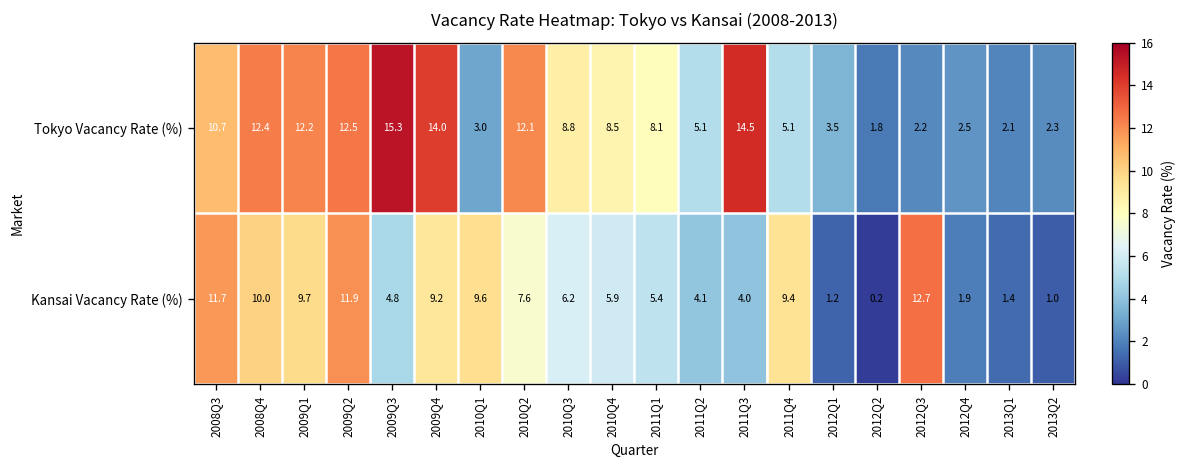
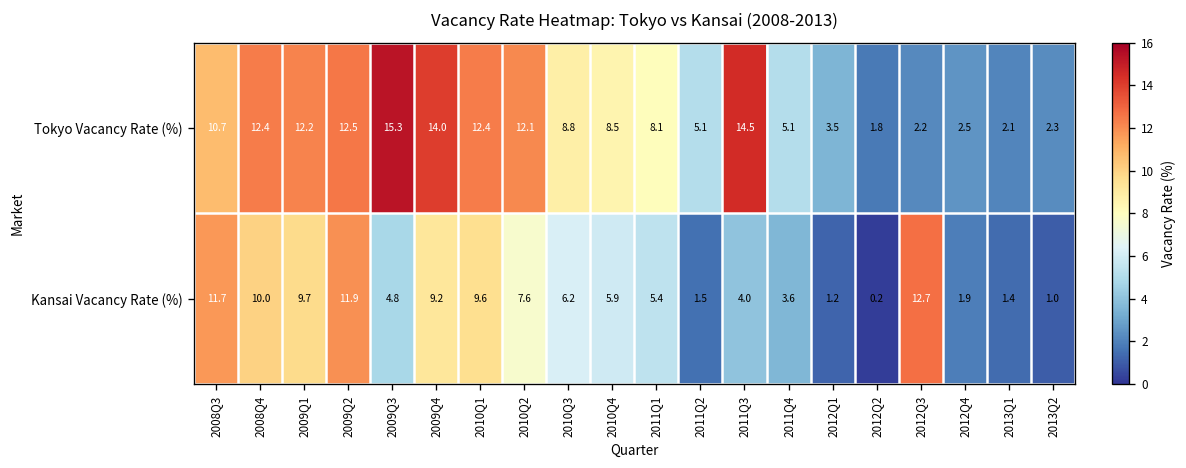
  {
    "Tokyo Vacancy Rate (%)": {
      "2008Q3": 10.7,
      "2008Q4": 12.4,
      "2009Q1": 12.2,
      "2009Q2": 12.5,
      "2009Q3": 15.3,
      "2009Q4": 14.0,
-     "2010Q1": 3.0,
+     "2010Q1": 12.4,
      "2010Q2": 12.1,
      "2010Q3": 8.8,
      "2010Q4": 8.5,
      "2011Q1": 8.1,
      "2011Q2": 5.1,
      "2011Q3": 14.5,
      "2011Q4": 5.1,
      "2012Q1": 3.5,
      "2012Q2": 1.8,
      "2012Q3": 2.2,
      "2012Q4": 2.5,
      "2013Q1": 2.1,
      "2013Q2": 2.3
    },
    "Kansai Vacancy Rate (%)": {
      "2008Q3": 11.7,
      "2008Q4": 10.0,
      "2009Q1": 9.7,
      "2009Q2": 11.9,
      "2009Q3": 4.8,
      "2009Q4": 9.2,
      "2010Q1": 9.6,
      "2010Q2": 7.6,
      "2010Q3": 6.2,
      "2010Q4": 5.9,
      "2011Q1": 5.4,
-     "2011Q2": 4.1,
+     "2011Q2": 1.5,
      "2011Q3": 4.0,
-     "2011Q4": 9.4,
+     "2011Q4": 3.6,
      "2012Q1": 1.2,
      "2012Q2": 0.2,
      "2012Q3": 12.7,
      "2012Q4": 1.9,
      "2013Q1": 1.4,
      "2013Q2": 1.0
    }
  }
